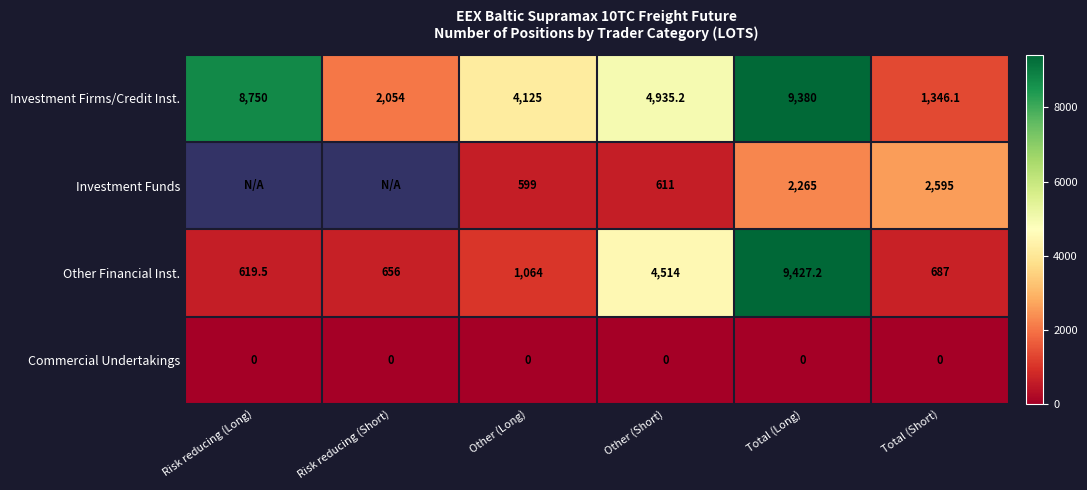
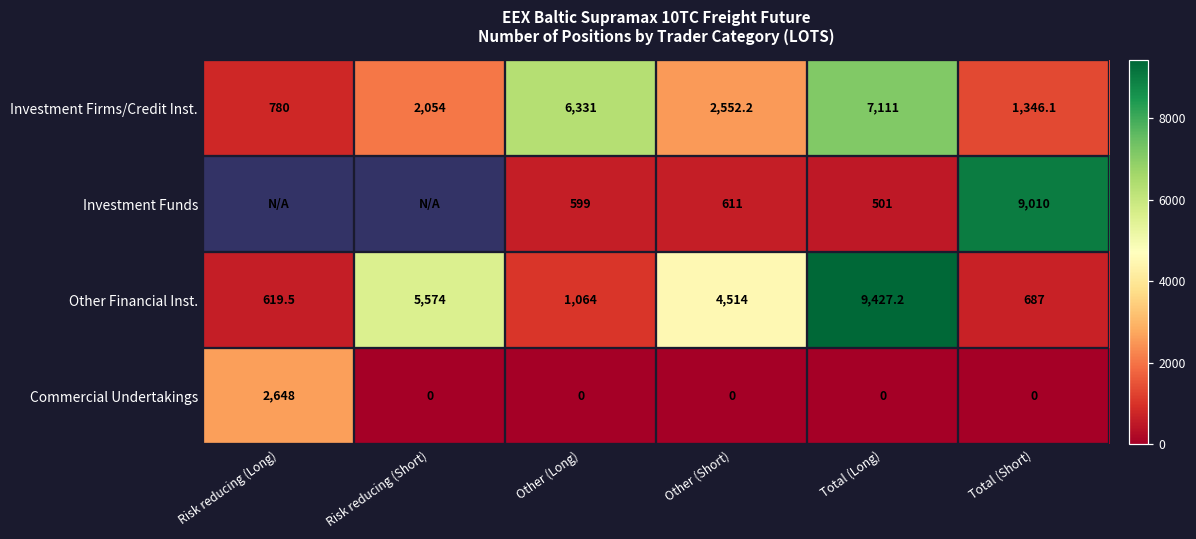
  {
    "Investment Firms/Credit Inst.": {
-     "Risk reducing (Long)": "8,750",
+     "Risk reducing (Long)": "780",
      "Risk reducing (Short)": "2,054",
-     "Other (Long)": "4,125",
-     "Other (Short)": "4,935.2",
-     "Total (Long)": "9,380",
+     "Other (Long)": "6,331",
+     "Other (Short)": "2,552.2",
+     "Total (Long)": "7,111",
      "Total (Short)": "1,346.1"
    },
    "Investment Funds": {
      "Other (Long)": "599",
      "Other (Short)": "611",
-     "Total (Long)": "2,265",
-     "Total (Short)": "2,595"
+     "Total (Long)": "501",
+     "Total (Short)": "9,010"
    },
    "Other Financial Inst.": {
      "Risk reducing (Long)": "619.5",
-     "Risk reducing (Short)": "656",
+     "Risk reducing (Short)": "5,574",
      "Other (Long)": "1,064",
      "Other (Short)": "4,514",
      "Total (Long)": "9,427.2",
      "Total (Short)": "687"
    },
    "Commercial Undertakings": {
-     "Risk reducing (Long)": "0",
+     "Risk reducing (Long)": "2,648",
      "Risk reducing (Short)": "0",
      "Other (Long)": "0",
      "Other (Short)": "0",
      "Total (Long)": "0",
      "Total (Short)": "0"
    }
  }
